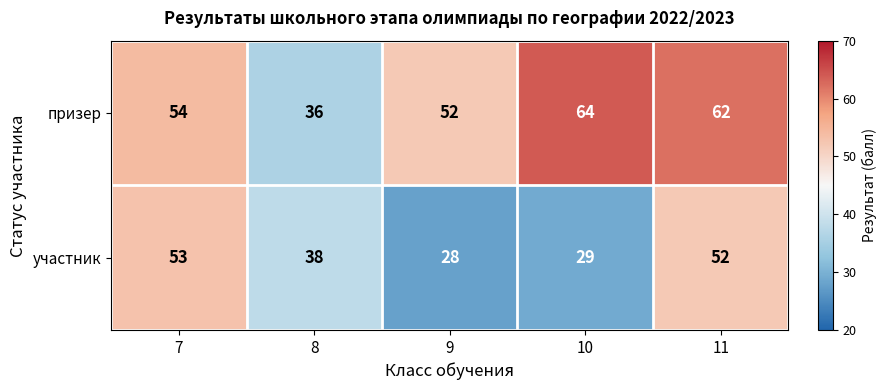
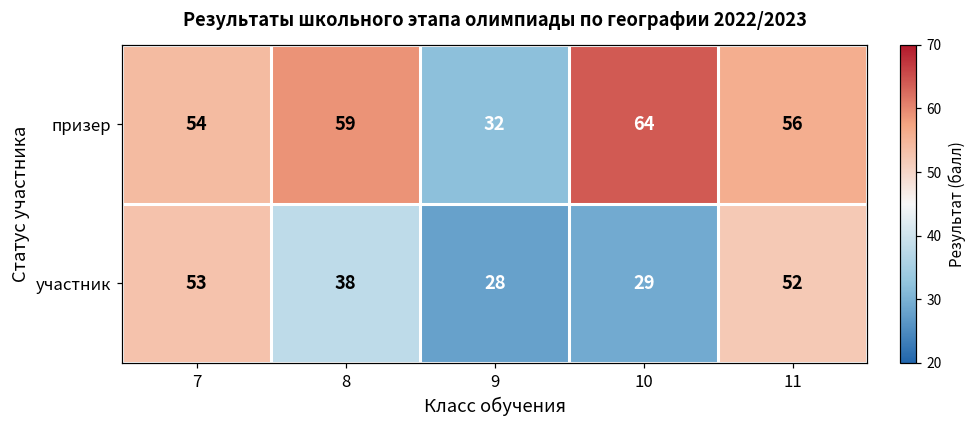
  {
    "призер": {
      "7": 54,
-     "8": 36,
-     "9": 52,
+     "8": 59,
+     "9": 32,
      "10": 64,
-     "11": 62
+     "11": 56
    },
    "участник": {
      "7": 53,
      "8": 38,
      "9": 28,
      "10": 29,
      "11": 52
    }
  }
